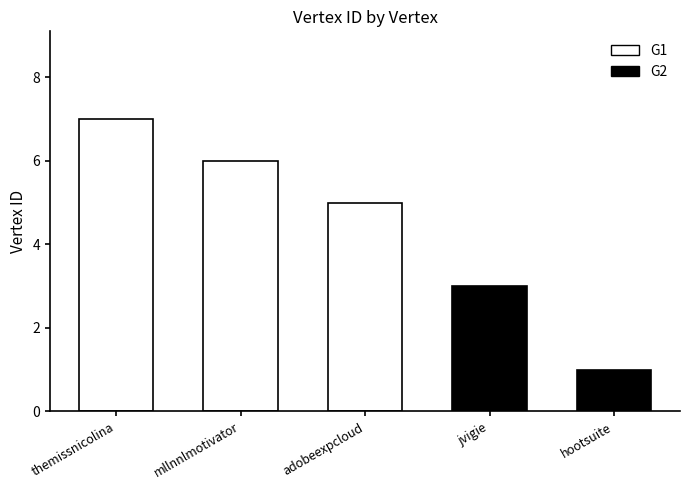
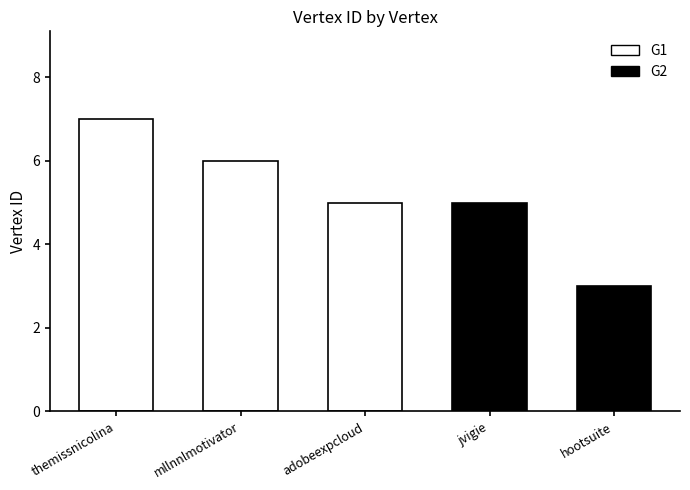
  {
    "themissnicolina": 7,
    "mllnnlmotivator": 6,
    "adobeexpcloud": 5,
-   "jvigie": 3,
-   "hootsuite": 1
+   "jvigie": 5,
+   "hootsuite": 3
  }
